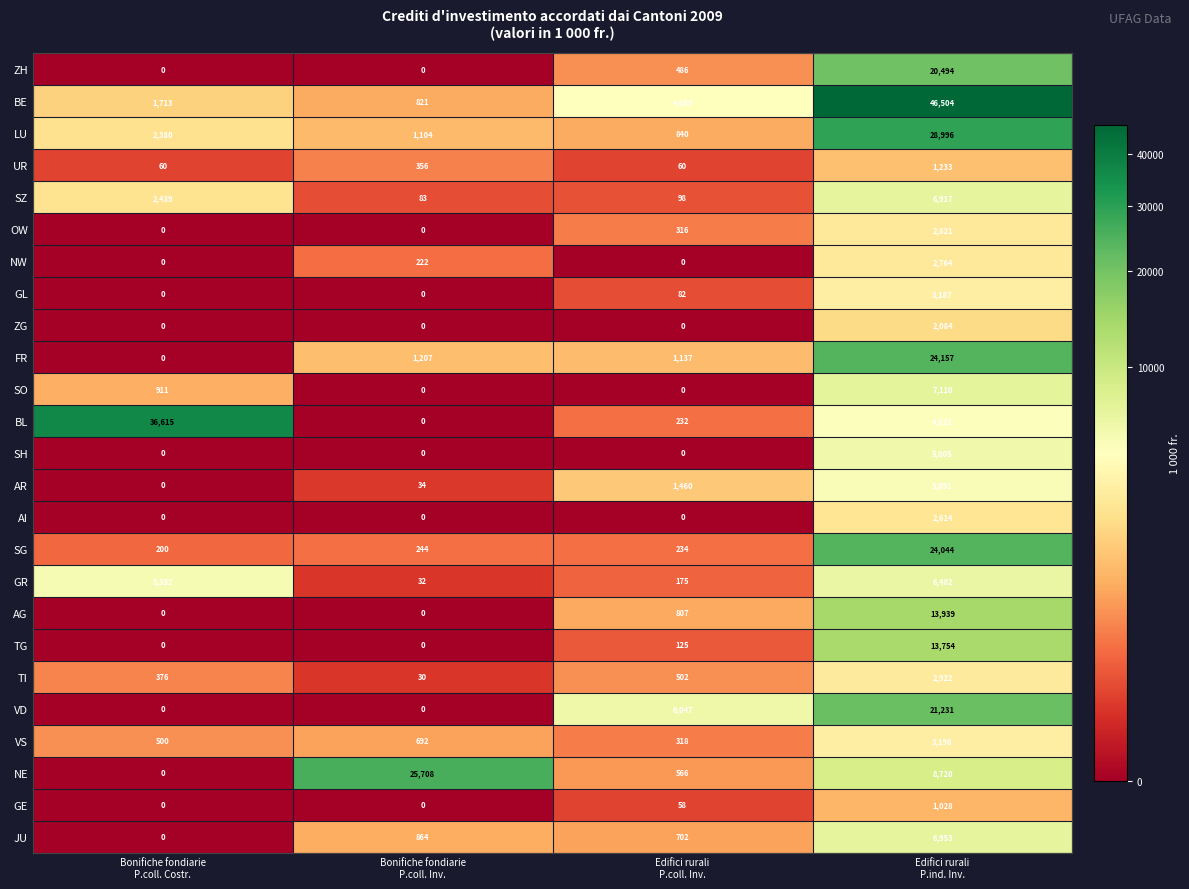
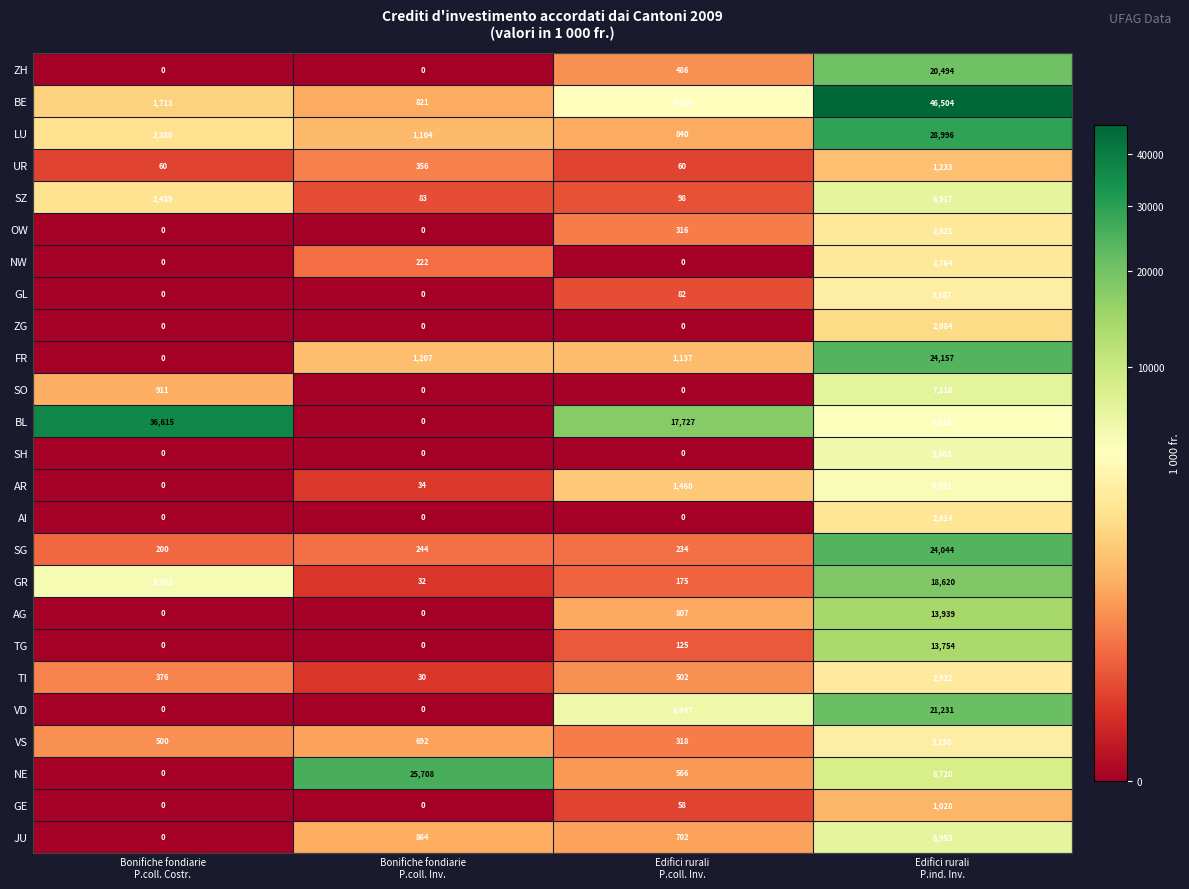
  {
    "ZH": {
      "Bonifiche fondiarie P.coll. Costr.": "0",
      "Bonifiche fondiarie P.coll. Inv.": "0",
      "Edifici rurali P.coll. Inv.": "486",
      "Edifici rurali P.ind. Inv.": "20,494"
    },
    "BE": {
      "Bonifiche fondiarie P.coll. Costr.": "1,713",
      "Bonifiche fondiarie P.coll. Inv.": "821",
      "Edifici rurali P.coll. Inv.": "4,689",
      "Edifici rurali P.ind. Inv.": "46,504"
    },
    "LU": {
      "Bonifiche fondiarie P.coll. Costr.": "2,380",
      "Bonifiche fondiarie P.coll. Inv.": "1,104",
      "Edifici rurali P.coll. Inv.": "840",
      "Edifici rurali P.ind. Inv.": "28,996"
    },
    "UR": {
      "Bonifiche fondiarie P.coll. Costr.": "60",
      "Bonifiche fondiarie P.coll. Inv.": "356",
      "Edifici rurali P.coll. Inv.": "60",
      "Edifici rurali P.ind. Inv.": "1,233"
    },
    "SZ": {
      "Bonifiche fondiarie P.coll. Costr.": "2,439",
      "Bonifiche fondiarie P.coll. Inv.": "83",
      "Edifici rurali P.coll. Inv.": "98",
      "Edifici rurali P.ind. Inv.": "6,917"
    },
    "OW": {
      "Bonifiche fondiarie P.coll. Costr.": "0",
      "Bonifiche fondiarie P.coll. Inv.": "0",
      "Edifici rurali P.coll. Inv.": "316",
      "Edifici rurali P.ind. Inv.": "2,821"
    },
    "NW": {
      "Bonifiche fondiarie P.coll. Costr.": "0",
      "Bonifiche fondiarie P.coll. Inv.": "222",
      "Edifici rurali P.coll. Inv.": "0",
      "Edifici rurali P.ind. Inv.": "2,764"
    },
    "GL": {
      "Bonifiche fondiarie P.coll. Costr.": "0",
      "Bonifiche fondiarie P.coll. Inv.": "0",
      "Edifici rurali P.coll. Inv.": "82",
      "Edifici rurali P.ind. Inv.": "3,187"
    },
    "ZG": {
      "Bonifiche fondiarie P.coll. Costr.": "0",
      "Bonifiche fondiarie P.coll. Inv.": "0",
      "Edifici rurali P.coll. Inv.": "0",
      "Edifici rurali P.ind. Inv.": "2,084"
    },
    "FR": {
      "Bonifiche fondiarie P.coll. Costr.": "0",
      "Bonifiche fondiarie P.coll. Inv.": "1,207",
      "Edifici rurali P.coll. Inv.": "1,137",
      "Edifici rurali P.ind. Inv.": "24,157"
    },
    "SO": {
      "Bonifiche fondiarie P.coll. Costr.": "911",
      "Bonifiche fondiarie P.coll. Inv.": "0",
      "Edifici rurali P.coll. Inv.": "0",
      "Edifici rurali P.ind. Inv.": "7,110"
    },
    "BL": {
      "Bonifiche fondiarie P.coll. Costr.": "36,615",
      "Bonifiche fondiarie P.coll. Inv.": "0",
-     "Edifici rurali P.coll. Inv.": "232",
+     "Edifici rurali P.coll. Inv.": "17,727",
      "Edifici rurali P.ind. Inv.": "4,823"
    },
    "SH": {
      "Bonifiche fondiarie P.coll. Costr.": "0",
      "Bonifiche fondiarie P.coll. Inv.": "0",
      "Edifici rurali P.coll. Inv.": "0",
      "Edifici rurali P.ind. Inv.": "5,805"
    },
    "AR": {
      "Bonifiche fondiarie P.coll. Costr.": "0",
      "Bonifiche fondiarie P.coll. Inv.": "34",
      "Edifici rurali P.coll. Inv.": "1,460",
      "Edifici rurali P.ind. Inv.": "5,091"
    },
    "AI": {
      "Bonifiche fondiarie P.coll. Costr.": "0",
      "Bonifiche fondiarie P.coll. Inv.": "0",
      "Edifici rurali P.coll. Inv.": "0",
      "Edifici rurali P.ind. Inv.": "2,614"
    },
    "SG": {
      "Bonifiche fondiarie P.coll. Costr.": "200",
      "Bonifiche fondiarie P.coll. Inv.": "244",
      "Edifici rurali P.coll. Inv.": "234",
      "Edifici rurali P.ind. Inv.": "24,044"
    },
    "GR": {
      "Bonifiche fondiarie P.coll. Costr.": "5,352",
      "Bonifiche fondiarie P.coll. Inv.": "32",
      "Edifici rurali P.coll. Inv.": "175",
-     "Edifici rurali P.ind. Inv.": "6,482"
+     "Edifici rurali P.ind. Inv.": "18,620"
    },
    "AG": {
      "Bonifiche fondiarie P.coll. Costr.": "0",
      "Bonifiche fondiarie P.coll. Inv.": "0",
      "Edifici rurali P.coll. Inv.": "807",
      "Edifici rurali P.ind. Inv.": "13,939"
    },
    "TG": {
      "Bonifiche fondiarie P.coll. Costr.": "0",
      "Bonifiche fondiarie P.coll. Inv.": "0",
      "Edifici rurali P.coll. Inv.": "125",
      "Edifici rurali P.ind. Inv.": "13,754"
    },
    "TI": {
      "Bonifiche fondiarie P.coll. Costr.": "376",
      "Bonifiche fondiarie P.coll. Inv.": "30",
      "Edifici rurali P.coll. Inv.": "502",
      "Edifici rurali P.ind. Inv.": "2,922"
    },
    "VD": {
      "Bonifiche fondiarie P.coll. Costr.": "0",
      "Bonifiche fondiarie P.coll. Inv.": "0",
      "Edifici rurali P.coll. Inv.": "6,047",
      "Edifici rurali P.ind. Inv.": "21,231"
    },
    "VS": {
      "Bonifiche fondiarie P.coll. Costr.": "500",
      "Bonifiche fondiarie P.coll. Inv.": "692",
      "Edifici rurali P.coll. Inv.": "318",
      "Edifici rurali P.ind. Inv.": "3,198"
    },
    "NE": {
      "Bonifiche fondiarie P.coll. Costr.": "0",
      "Bonifiche fondiarie P.coll. Inv.": "25,708",
      "Edifici rurali P.coll. Inv.": "566",
      "Edifici rurali P.ind. Inv.": "8,720"
    },
    "GE": {
      "Bonifiche fondiarie P.coll. Costr.": "0",
      "Bonifiche fondiarie P.coll. Inv.": "0",
      "Edifici rurali P.coll. Inv.": "58",
      "Edifici rurali P.ind. Inv.": "1,028"
    },
    "JU": {
      "Bonifiche fondiarie P.coll. Costr.": "0",
      "Bonifiche fondiarie P.coll. Inv.": "864",
      "Edifici rurali P.coll. Inv.": "702",
      "Edifici rurali P.ind. Inv.": "6,953"
    }
  }
